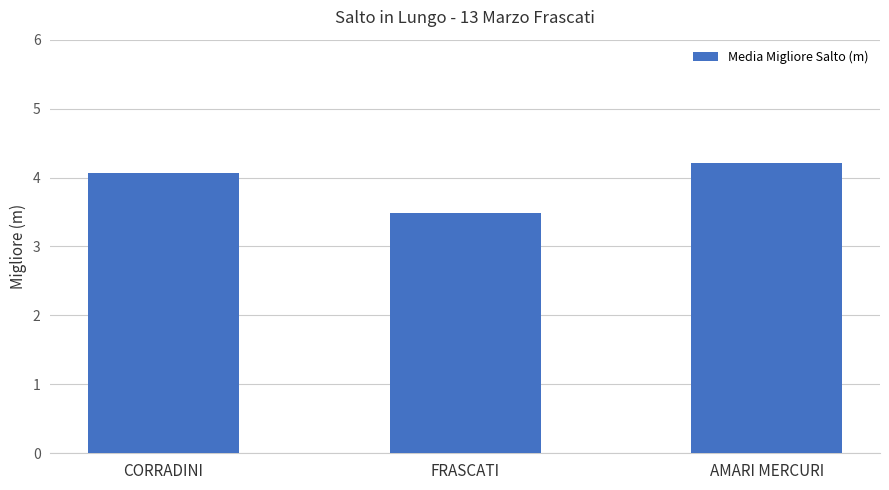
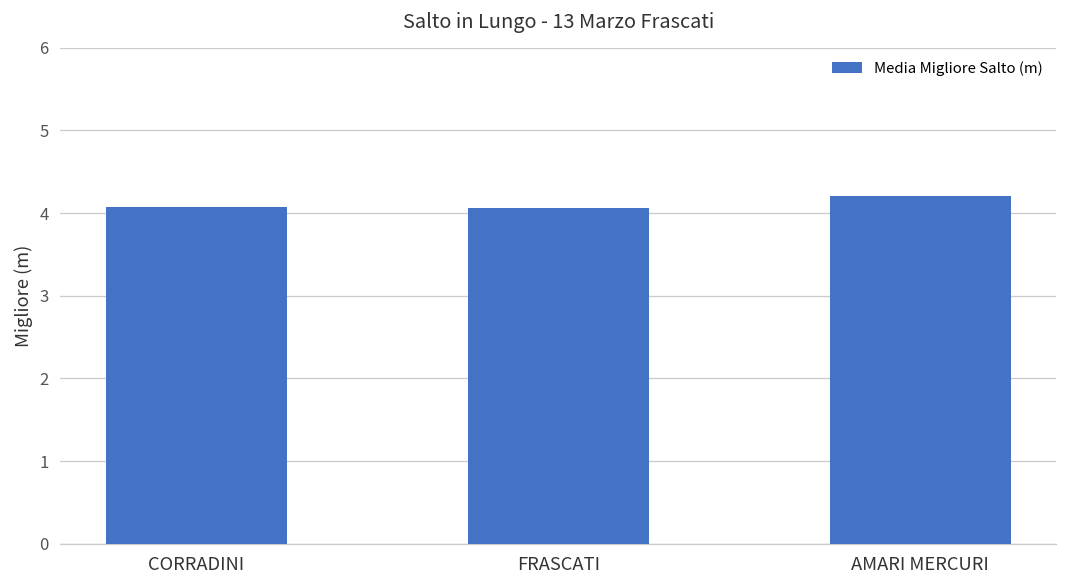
  {
    "CORRADINI": 4.1,
-   "FRASCATI": 3.5,
+   "FRASCATI": 4.1,
    "AMARI MERCURI": 4.2
  }
